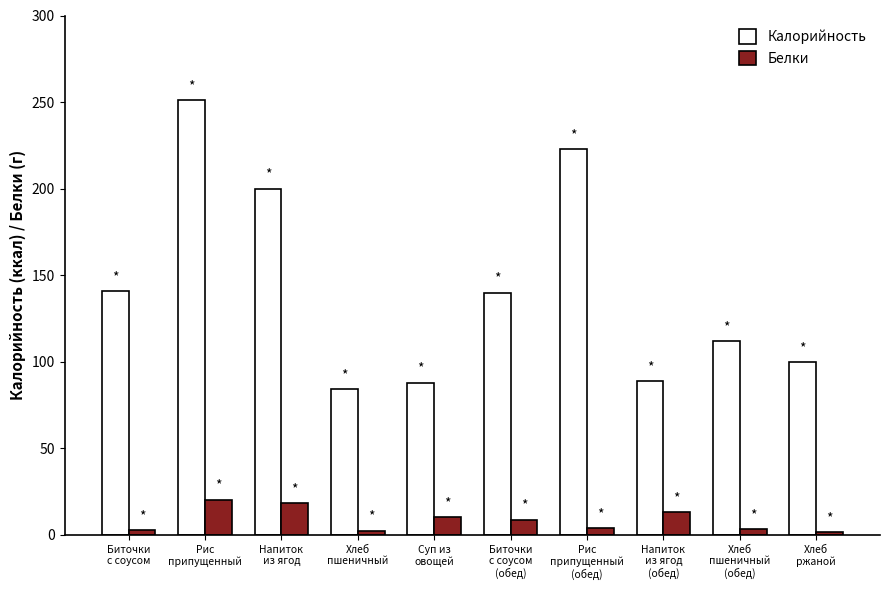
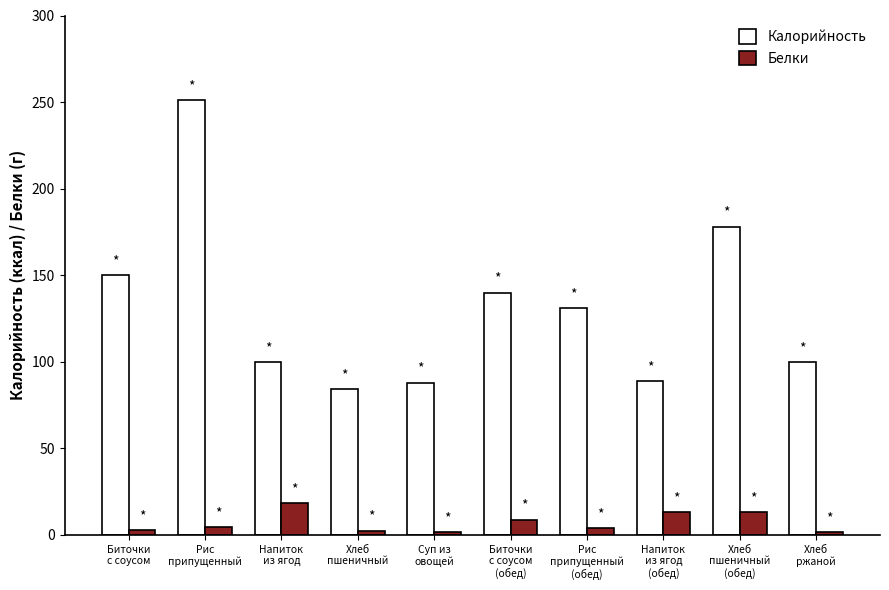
  {
    "Калорийность": {
-     "Биточки с соусом": 141,
+     "Биточки с соусом": 150,
      "Рис припущенный": 251,
-     "Напиток из ягод": 200,
+     "Напиток из ягод": 100,
      "Хлеб пшеничный": 84,
      "Суп из овощей": 88,
      "Биточки с соусом (обед)": 140,
-     "Рис припущенный (обед)": 223,
+     "Рис припущенный (обед)": 131,
      "Напиток из ягод (обед)": 89,
-     "Хлеб пшеничный (обед)": 112,
+     "Хлеб пшеничный (обед)": 178,
      "Хлеб ржаной": 100
    },
    "Белки": {
      "Биточки с соусом": 3,
-     "Рис припущенный": 20,
+     "Рис припущенный": 4,
      "Напиток из ягод": 18,
      "Хлеб пшеничный": 3,
-     "Суп из овощей": 10,
+     "Суп из овощей": 2,
      "Биточки с соусом (обед)": 9,
      "Рис припущенный (обед)": 4,
      "Напиток из ягод (обед)": 13,
-     "Хлеб пшеничный (обед)": 3,
+     "Хлеб пшеничный (обед)": 13,
      "Хлеб ржаной": 2
    }
  }
